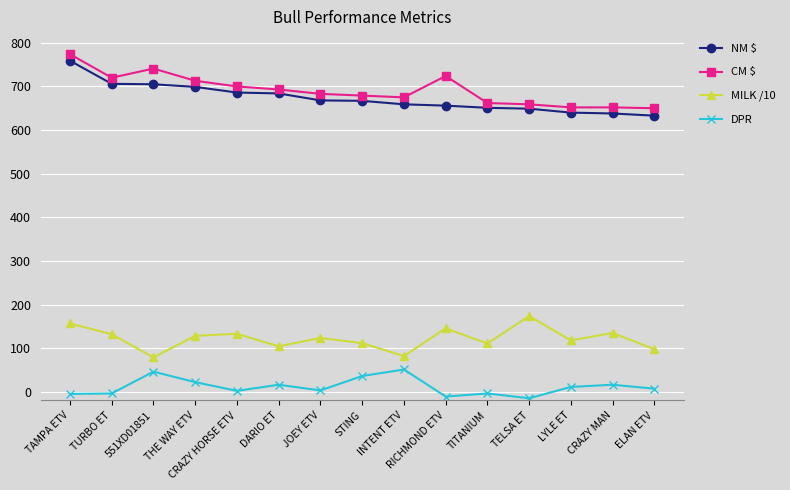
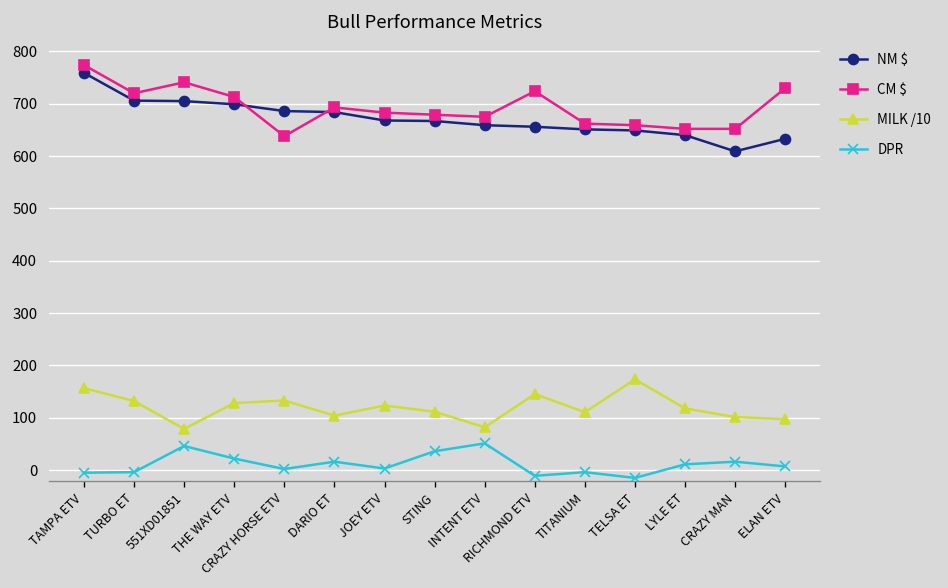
  {
    "NM $": {
      "TAMPA ETV": 760,
      "TURBO ET": 710,
      "551XD01851": 710,
      "THE WAY ETV": 700,
      "CRAZY HORSE ETV": 690,
      "DARIO ET": 680,
      "JOEY ETV": 670,
      "STING": 670,
      "INTENT ETV": 660,
      "RICHMOND ETV": 660,
      "TITANIUM": 650,
      "TELSA ET": 650,
      "LYLE ET": 640,
-     "CRAZY MAN": 640,
+     "CRAZY MAN": 610,
      "ELAN ETV": 630
    },
    "CM $": {
      "TAMPA ETV": 770,
      "TURBO ET": 720,
      "551XD01851": 740,
      "THE WAY ETV": 710,
-     "CRAZY HORSE ETV": 700,
+     "CRAZY HORSE ETV": 640,
      "DARIO ET": 690,
      "JOEY ETV": 680,
      "STING": 680,
      "INTENT ETV": 680,
      "RICHMOND ETV": 720,
      "TITANIUM": 660,
      "TELSA ET": 660,
      "LYLE ET": 650,
      "CRAZY MAN": 650,
-     "ELAN ETV": 650
+     "ELAN ETV": 730
    },
    "MILK /10": {
      "TAMPA ETV": 160,
      "TURBO ET": 130,
      "551XD01851": 80,
      "THE WAY ETV": 130,
      "CRAZY HORSE ETV": 130,
      "DARIO ET": 100,
      "JOEY ETV": 120,
      "STING": 110,
      "INTENT ETV": 80,
      "RICHMOND ETV": 150,
      "TITANIUM": 110,
      "TELSA ET": 170,
      "LYLE ET": 120,
-     "CRAZY MAN": 130,
+     "CRAZY MAN": 100,
      "ELAN ETV": 100
    },
    "DPR": {
      "TAMPA ETV": -10,
      "TURBO ET": 0,
      "551XD01851": 50,
      "THE WAY ETV": 20,
      "CRAZY HORSE ETV": 0,
      "DARIO ET": 20,
      "JOEY ETV": 0,
      "STING": 40,
      "INTENT ETV": 50,
      "RICHMOND ETV": -10,
      "TITANIUM": 0,
      "TELSA ET": -20,
      "LYLE ET": 10,
      "CRAZY MAN": 20,
      "ELAN ETV": 10
    }
  }
